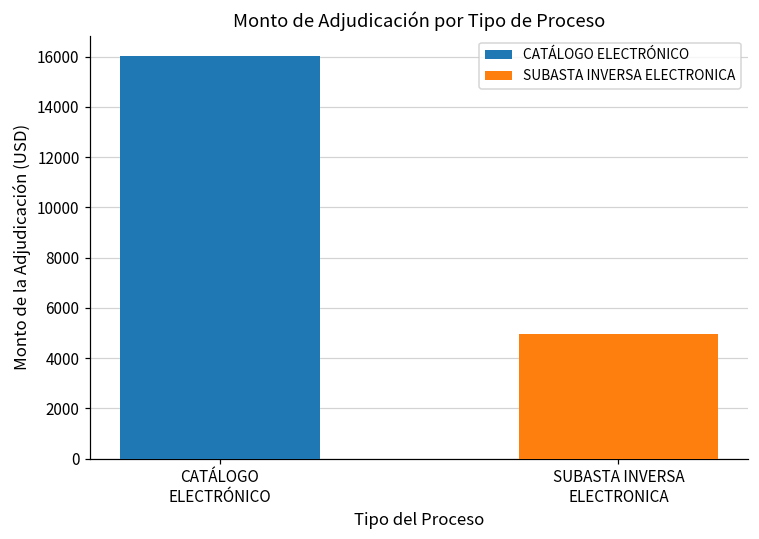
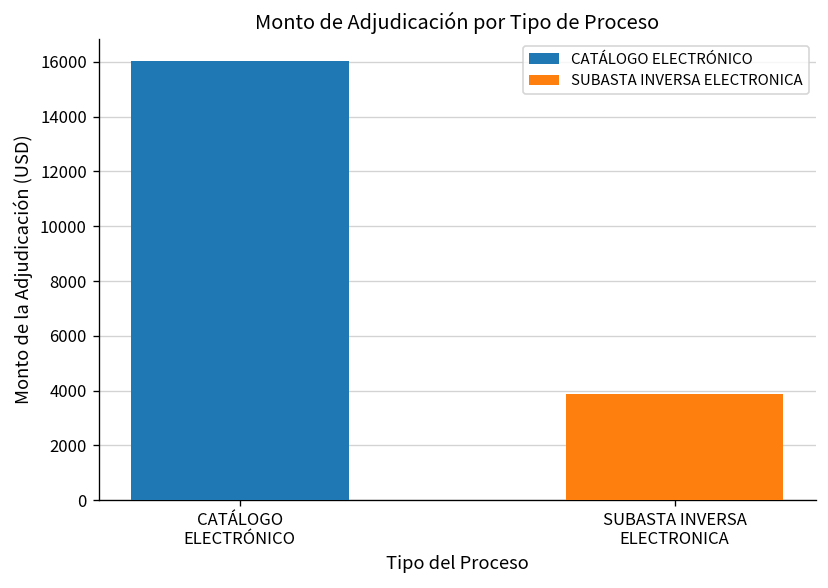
  {
    "CATÁLOGO ELECTRÓNICO": 16000,
-   "SUBASTA INVERSA ELECTRONICA": 4900
+   "SUBASTA INVERSA ELECTRONICA": 3900
  }
